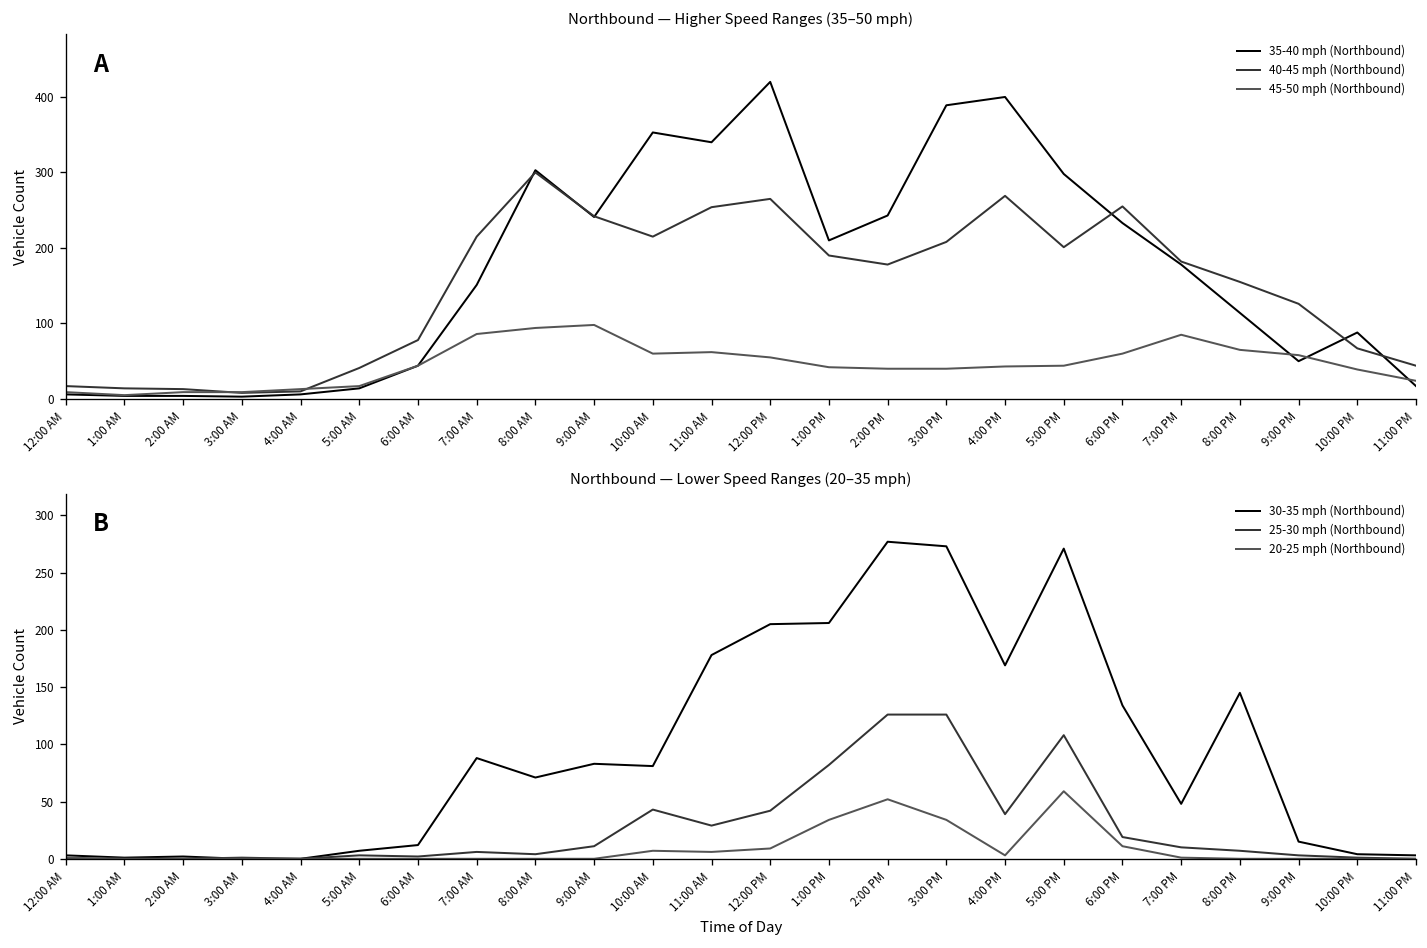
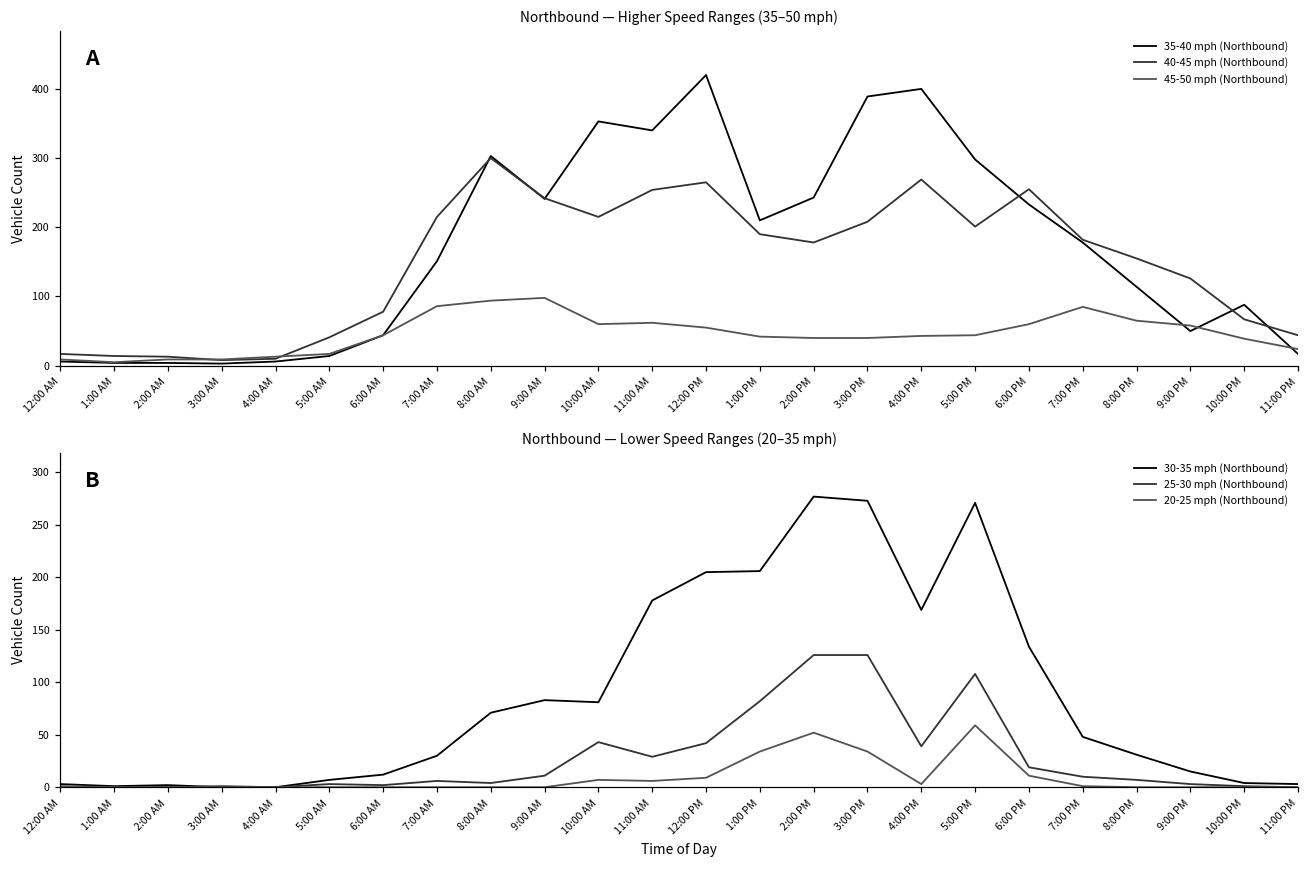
  {
    "Northbound — Higher Speed Ranges (35–50 mph)": {
      "35-40 mph (Northbound)": {
        "2:00 AM": 0,
        "3:00 AM": 0,
        "4:00 AM": 10,
        "7:00 AM": 150,
        "10:00 AM": 350,
        "11:00 AM": 340,
        "12:00 PM": 420,
        "1:00 PM": 210,
        "2:00 PM": 240,
        "3:00 PM": 390,
        "4:00 PM": 400,
        "5:00 PM": 300,
        "6:00 PM": 230,
        "7:00 PM": 180,
        "8:00 PM": 110,
        "9:00 PM": 50,
        "10:00 PM": 90,
        "11:00 PM": 20
      }
    },
    "Northbound — Lower Speed Ranges (20–35 mph)": {
      "30-35 mph (Northbound)": {
        "5:00 AM": 10,
        "6:00 AM": 10,
-       "7:00 AM": 90,
+       "7:00 AM": 30,
        "8:00 AM": 70,
        "9:00 AM": 80,
        "10:00 AM": 80,
        "11:00 AM": 180,
        "12:00 PM": 210,
        "1:00 PM": 210,
        "2:00 PM": 280,
        "3:00 PM": 270,
        "4:00 PM": 170,
        "5:00 PM": 270,
        "6:00 PM": 130,
        "7:00 PM": 50,
-       "8:00 PM": 150,
+       "8:00 PM": 30,
        "9:00 PM": 20,
        "10:00 PM": 0,
        "11:00 PM": 0
      }
    }
  }
